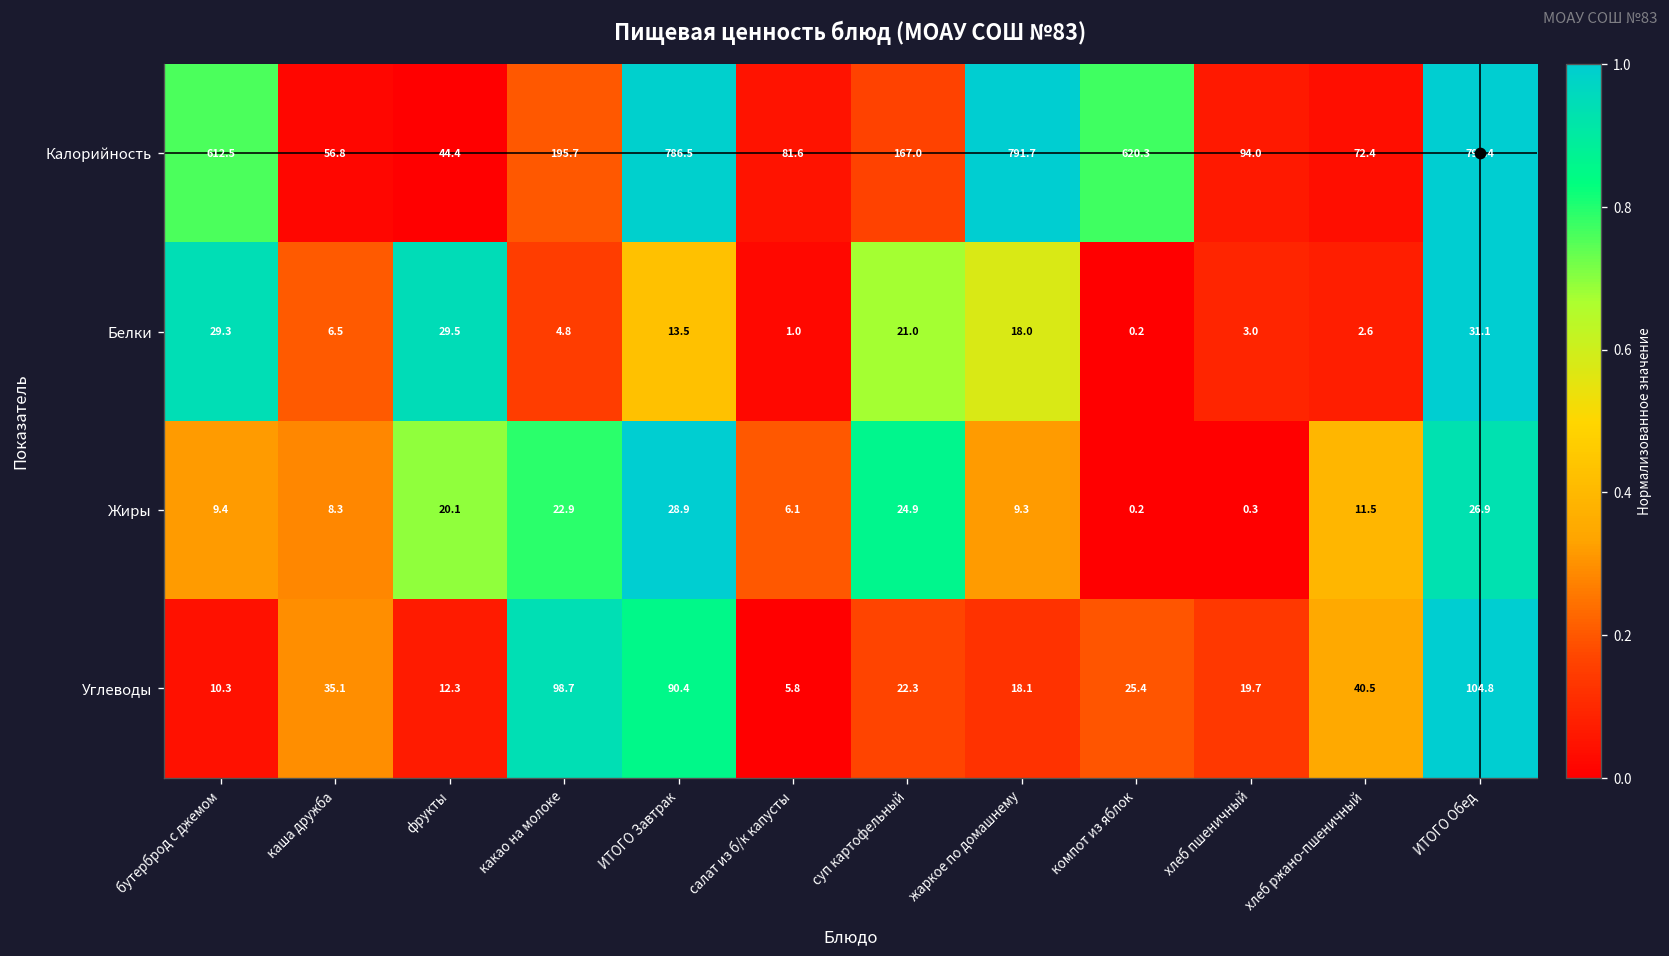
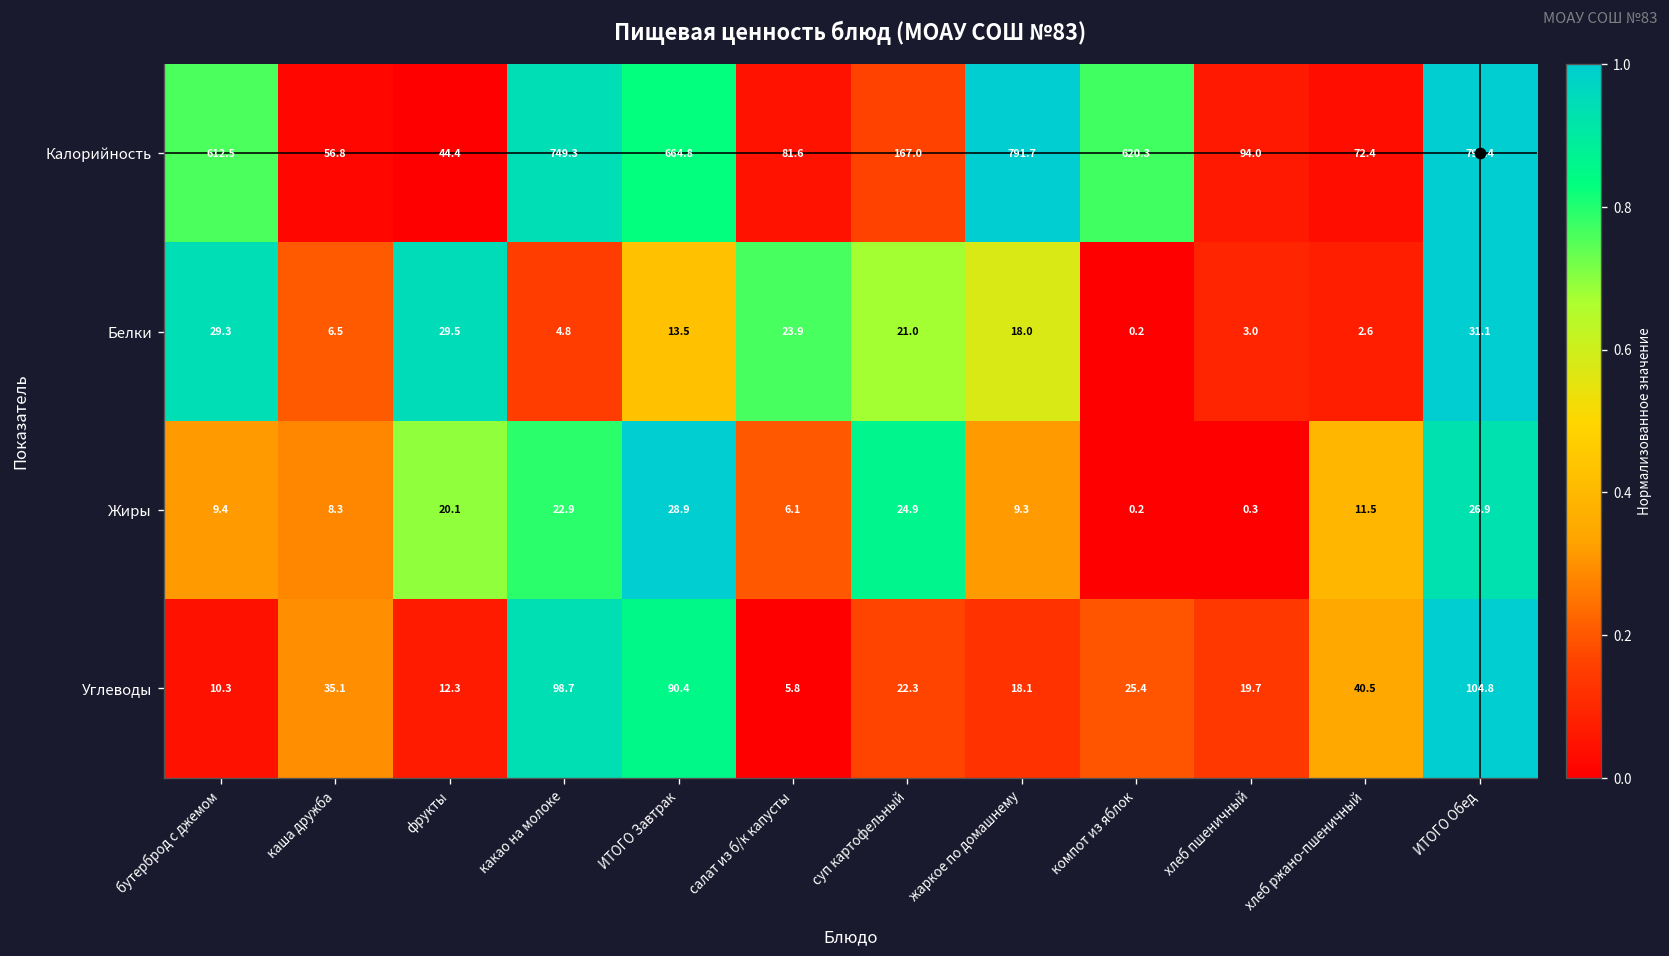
  {
    "Калорийность": {
      "бутерброд с джемом": 612.5,
      "каша дружба": 56.8,
      "фрукты": 44.4,
-     "какао на молоке": 195.7,
-     "ИТОГО Завтрак": 786.5,
+     "какао на молоке": 749.3,
+     "ИТОГО Завтрак": 664.8,
      "салат из б/к капусты": 81.6,
      "суп картофельный": 167.0,
      "жаркое по домашнему": 791.7,
      "компот из яблок": 620.3,
      "хлеб пшеничный": 94.0,
      "хлеб ржано-пшеничный": 72.4
    },
    "Белки": {
      "бутерброд с джемом": 29.3,
      "каша дружба": 6.5,
      "фрукты": 29.5,
      "какао на молоке": 4.8,
      "ИТОГО Завтрак": 13.5,
-     "салат из б/к капусты": 1.0,
+     "салат из б/к капусты": 23.9,
      "суп картофельный": 21.0,
      "жаркое по домашнему": 18.0,
      "компот из яблок": 0.2,
      "хлеб пшеничный": 3.0,
      "хлеб ржано-пшеничный": 2.6,
      "ИТОГО Обед": 31.1
    },
    "Жиры": {
      "бутерброд с джемом": 9.4,
      "каша дружба": 8.3,
      "фрукты": 20.1,
      "какао на молоке": 22.9,
      "ИТОГО Завтрак": 28.9,
      "салат из б/к капусты": 6.1,
      "суп картофельный": 24.9,
      "жаркое по домашнему": 9.3,
      "компот из яблок": 0.2,
      "хлеб пшеничный": 0.3,
      "хлеб ржано-пшеничный": 11.5,
      "ИТОГО Обед": 26.9
    },
    "Углеводы": {
      "бутерброд с джемом": 10.3,
      "каша дружба": 35.1,
      "фрукты": 12.3,
      "какао на молоке": 98.7,
      "ИТОГО Завтрак": 90.4,
      "салат из б/к капусты": 5.8,
      "суп картофельный": 22.3,
      "жаркое по домашнему": 18.1,
      "компот из яблок": 25.4,
      "хлеб пшеничный": 19.7,
      "хлеб ржано-пшеничный": 40.5,
      "ИТОГО Обед": 104.8
    }
  }
